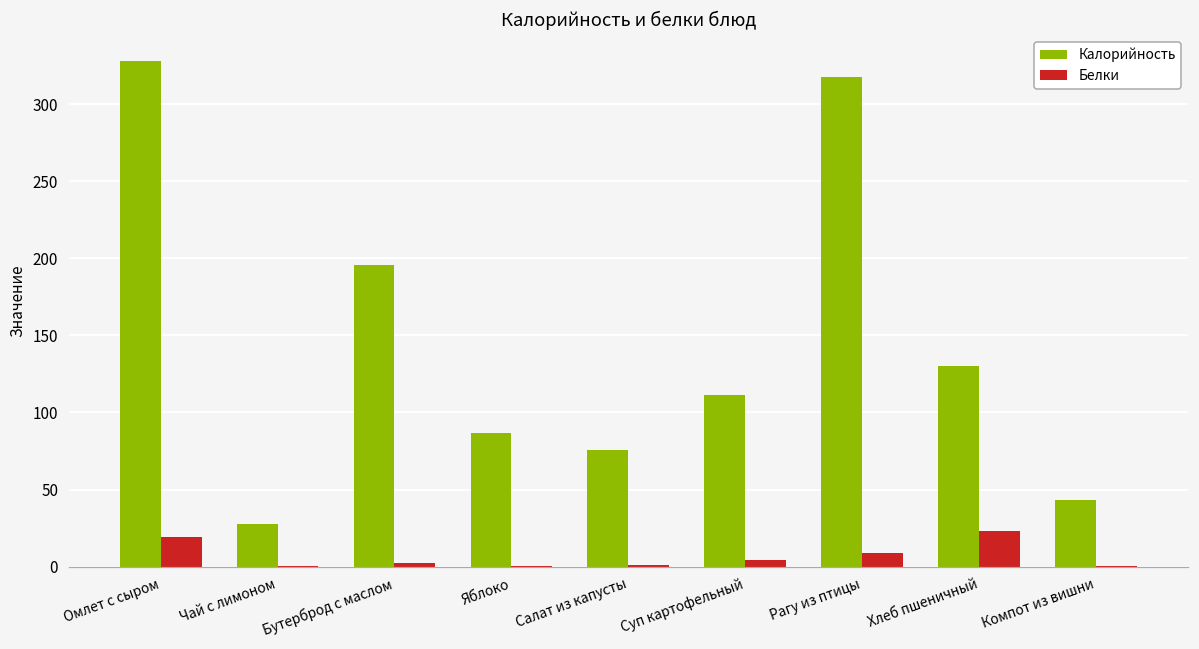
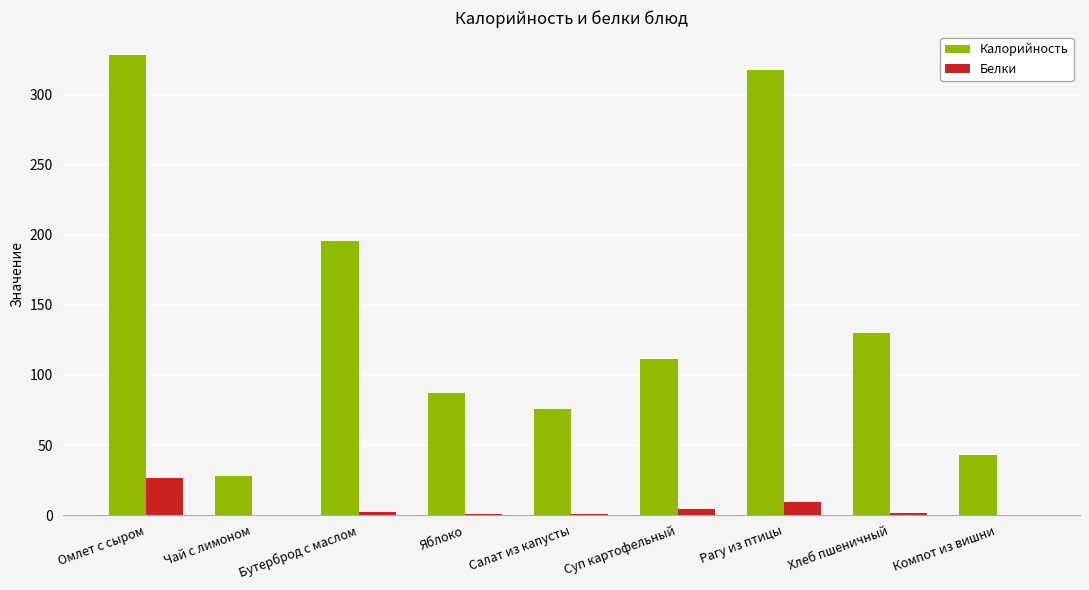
  {
    "Калорийность": {
      "Омлет с сыром": 328,
      "Чай с лимоном": 28,
      "Бутерброд с маслом": 196,
      "Яблоко": 87,
      "Салат из капусты": 75,
      "Суп картофельный": 111,
      "Рагу из птицы": 318,
      "Хлеб пшеничный": 130,
      "Компот из вишни": 43
    },
    "Белки": {
-     "Омлет с сыром": 19,
+     "Омлет с сыром": 26,
      "Бутерброд с маслом": 2,
      "Суп картофельный": 5,
      "Рагу из птицы": 9,
-     "Хлеб пшеничный": 23
+     "Хлеб пшеничный": 2
    }
  }
